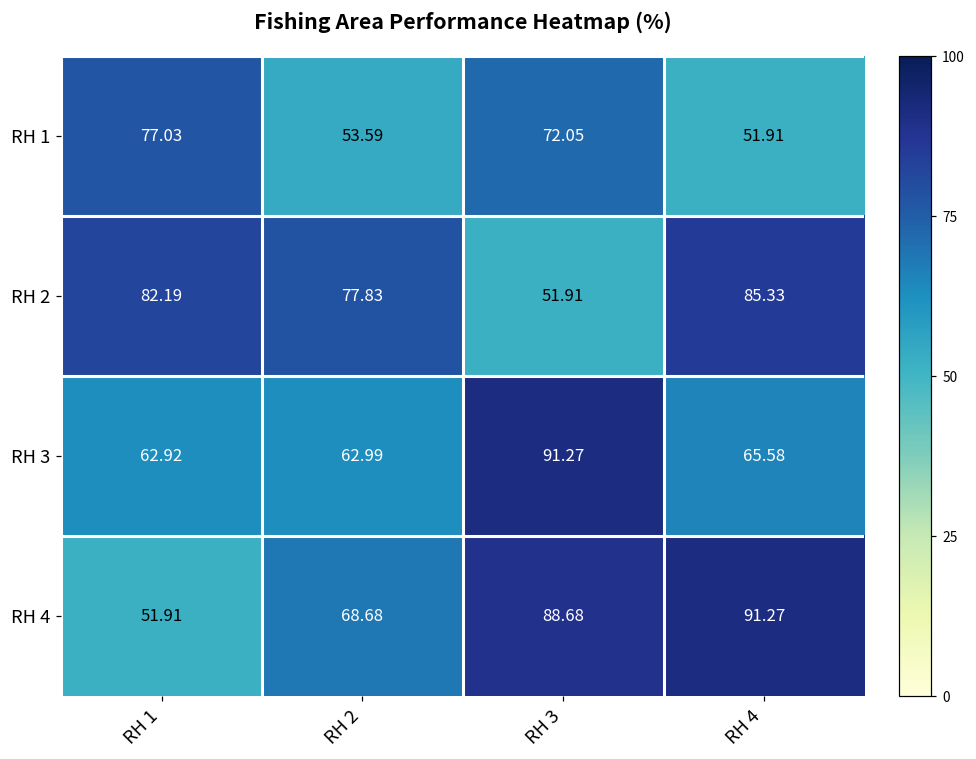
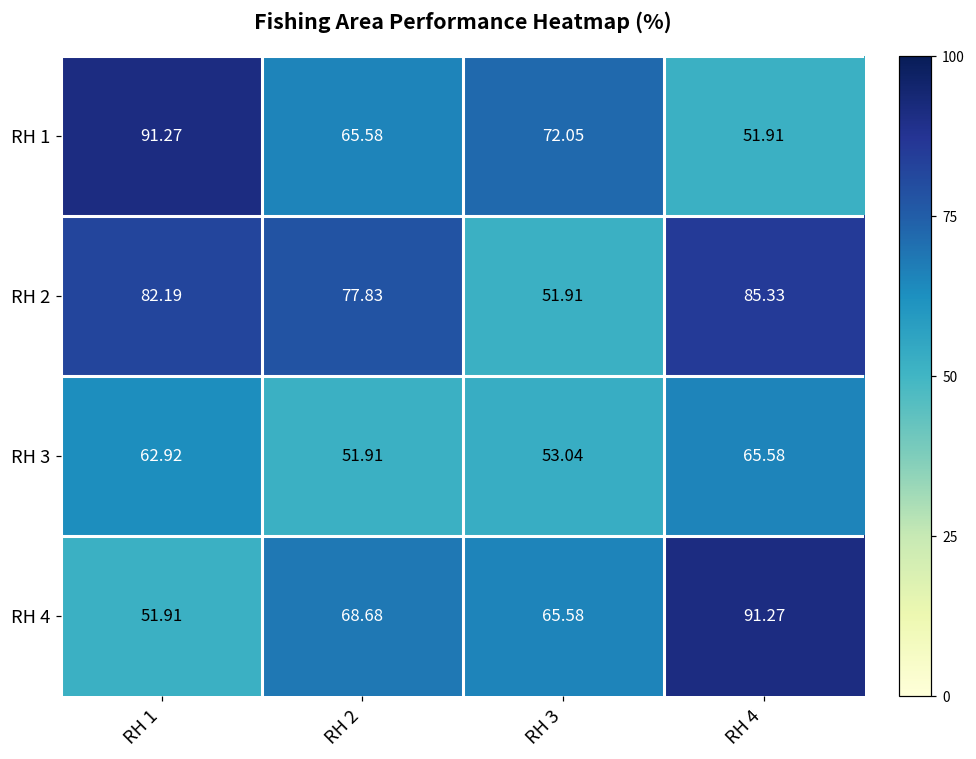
  {
    "RH 1": {
-     "RH 1": 77.03,
-     "RH 2": 53.59,
+     "RH 1": 91.27,
+     "RH 2": 65.58,
      "RH 3": 72.05,
      "RH 4": 51.91
    },
    "RH 2": {
      "RH 1": 82.19,
      "RH 2": 77.83,
      "RH 3": 51.91,
      "RH 4": 85.33
    },
    "RH 3": {
      "RH 1": 62.92,
-     "RH 2": 62.99,
-     "RH 3": 91.27,
+     "RH 2": 51.91,
+     "RH 3": 53.04,
      "RH 4": 65.58
    },
    "RH 4": {
      "RH 1": 51.91,
      "RH 2": 68.68,
-     "RH 3": 88.68,
+     "RH 3": 65.58,
      "RH 4": 91.27
    }
  }
